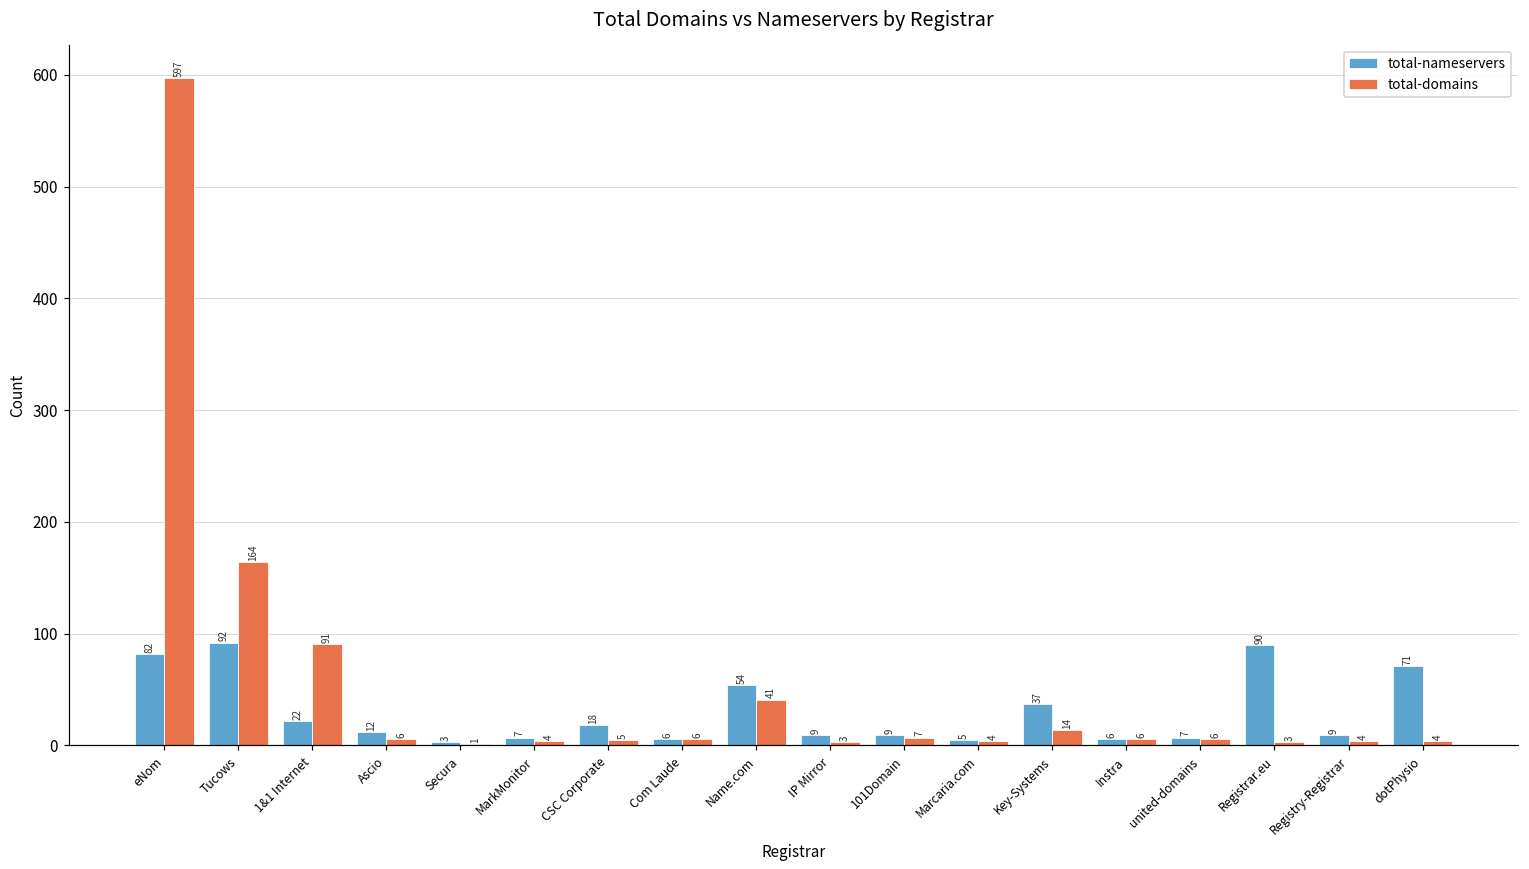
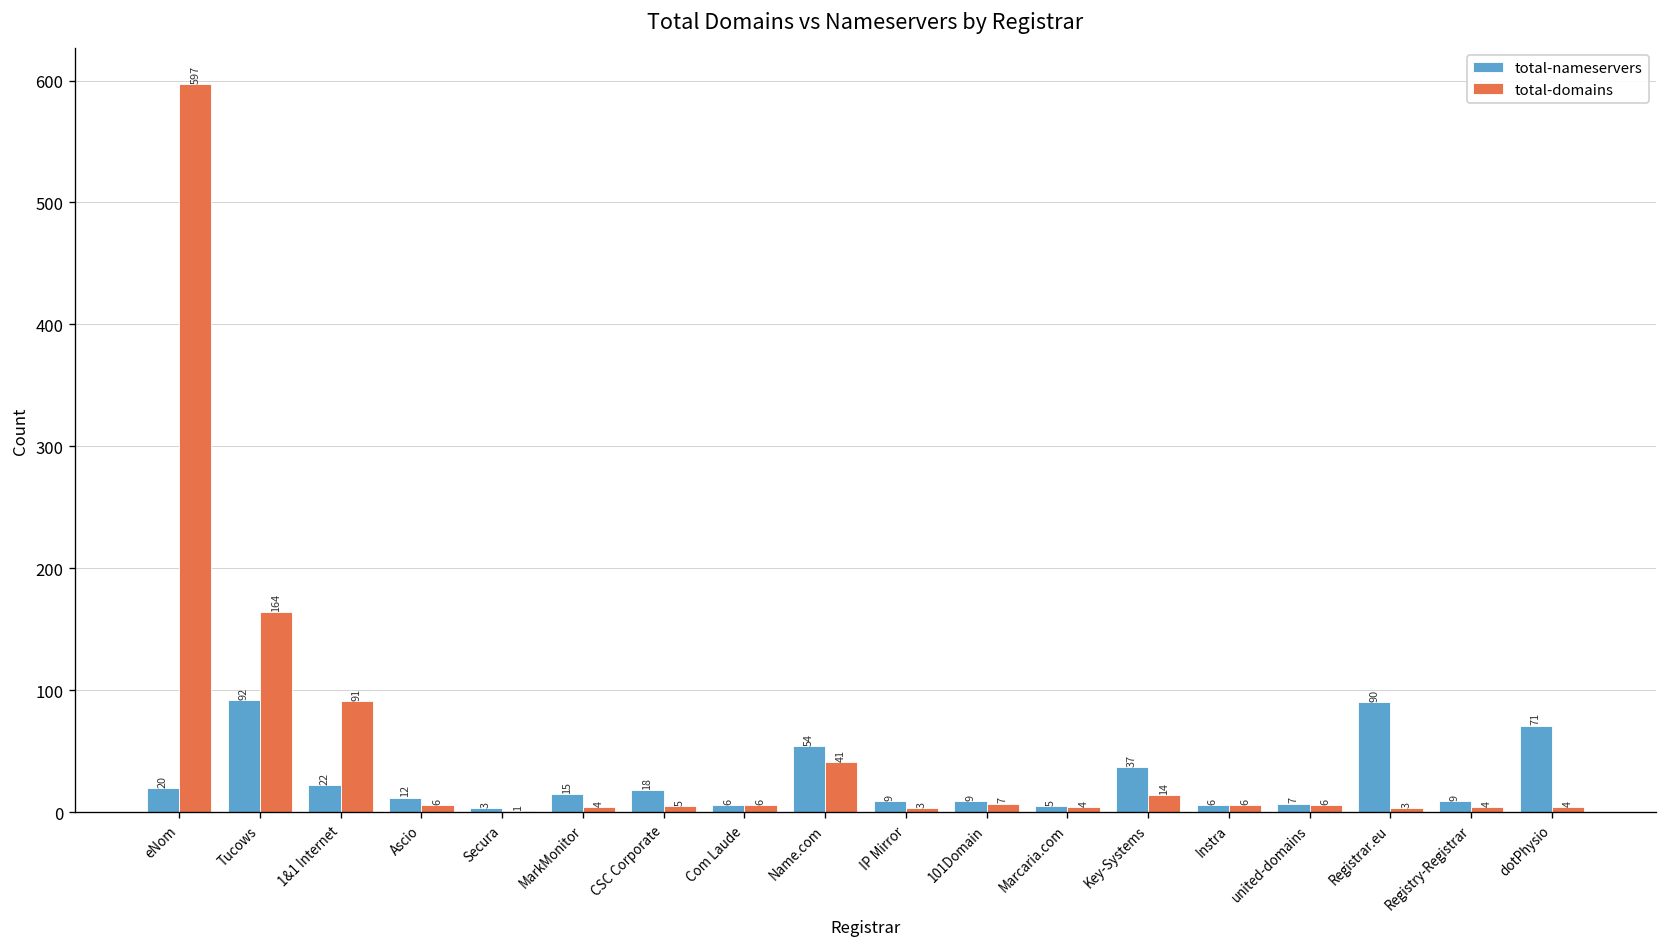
  {
    "total-nameservers": {
-     "eNom": 82,
+     "eNom": 20,
      "Tucows": 92,
      "1&1 Internet": 22,
      "Ascio": 12,
      "Secura": 3,
-     "MarkMonitor": 7,
+     "MarkMonitor": 15,
      "CSC Corporate": 18,
      "Com Laude": 6,
      "Name.com": 54,
      "IP Mirror": 9,
      "101Domain": 9,
      "Marcaria.com": 5,
      "Key-Systems": 37,
      "Instra": 6,
      "united-domains": 7,
      "Registrar.eu": 90,
      "Registry-Registrar": 9,
      "dotPhysio": 71
    },
    "total-domains": {
      "eNom": 597,
      "Tucows": 164,
      "1&1 Internet": 91,
      "Ascio": 6,
      "Secura": 1,
      "MarkMonitor": 4,
      "CSC Corporate": 5,
      "Com Laude": 6,
      "Name.com": 41,
      "IP Mirror": 3,
      "101Domain": 7,
      "Marcaria.com": 4,
      "Key-Systems": 14,
      "Instra": 6,
      "united-domains": 6,
      "Registrar.eu": 3,
      "Registry-Registrar": 4,
      "dotPhysio": 4
    }
  }
